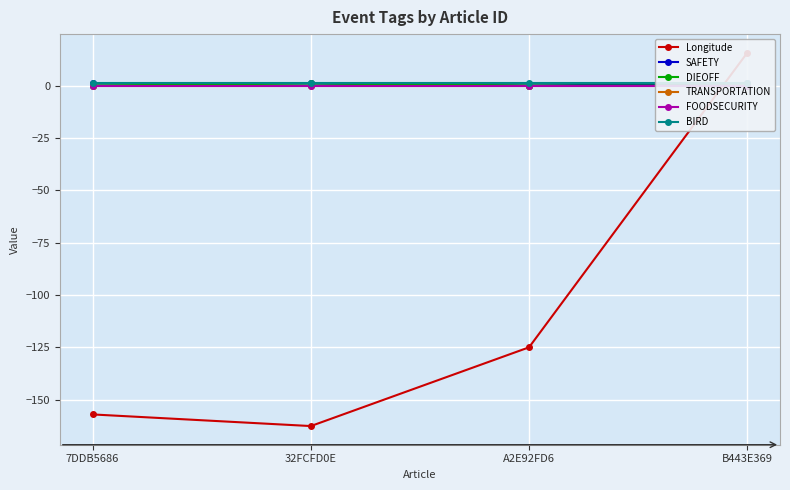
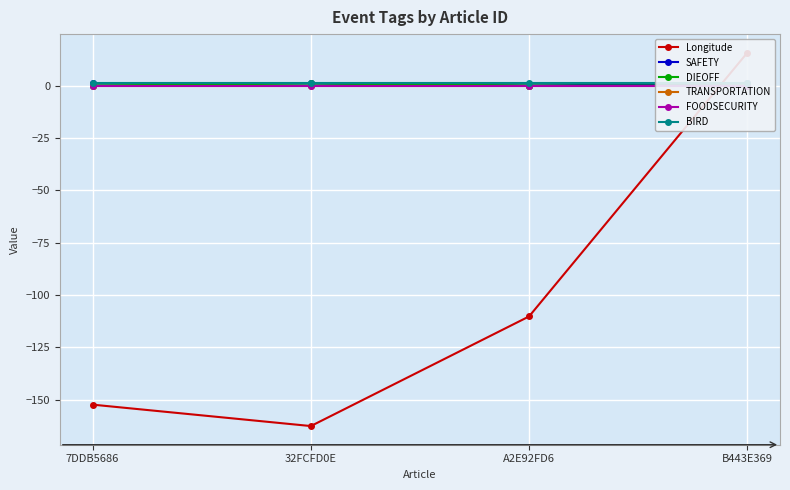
  {
    "Longitude": {
-     "7DDB5686": -157,
+     "7DDB5686": -152,
      "32FCFD0E": -163,
-     "A2E92FD6": -125
+     "A2E92FD6": -110
    }
  }
